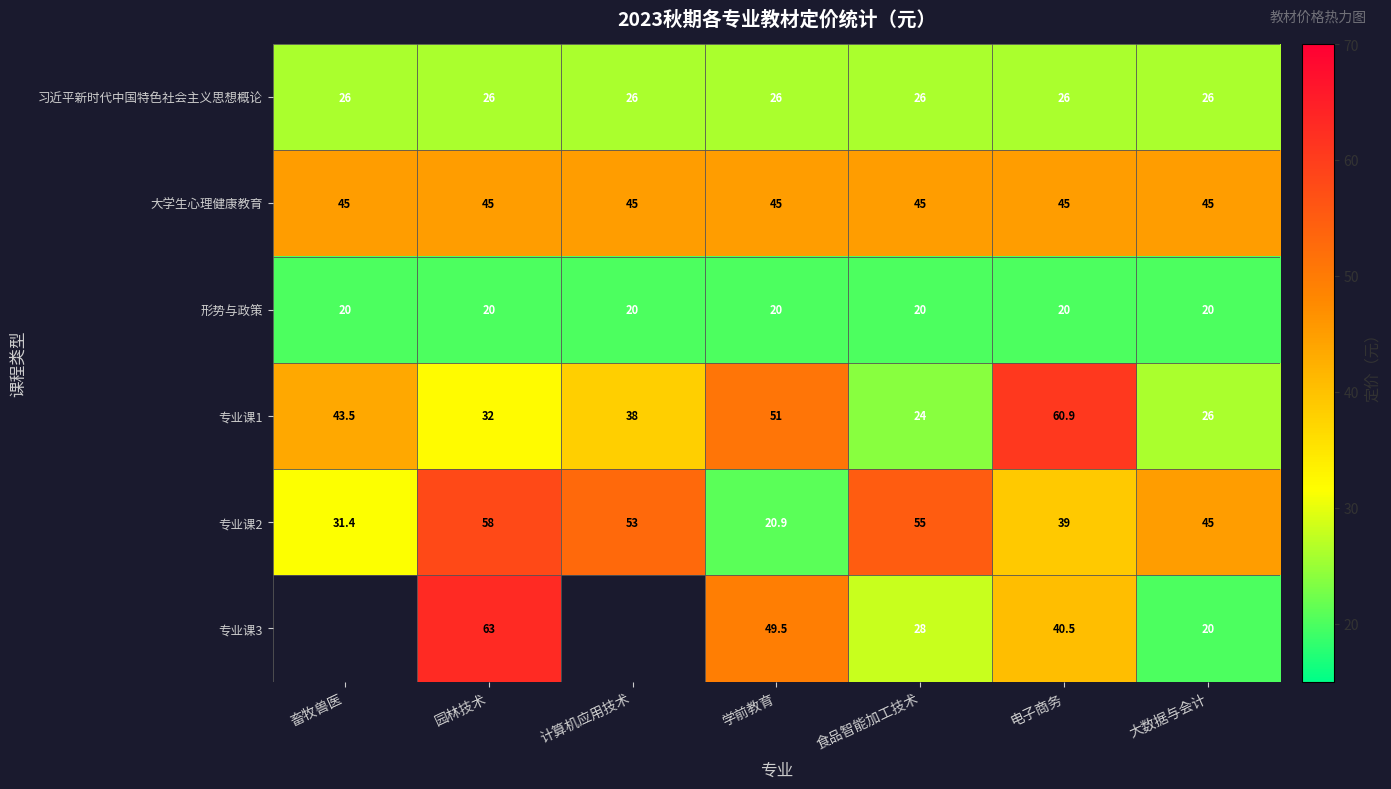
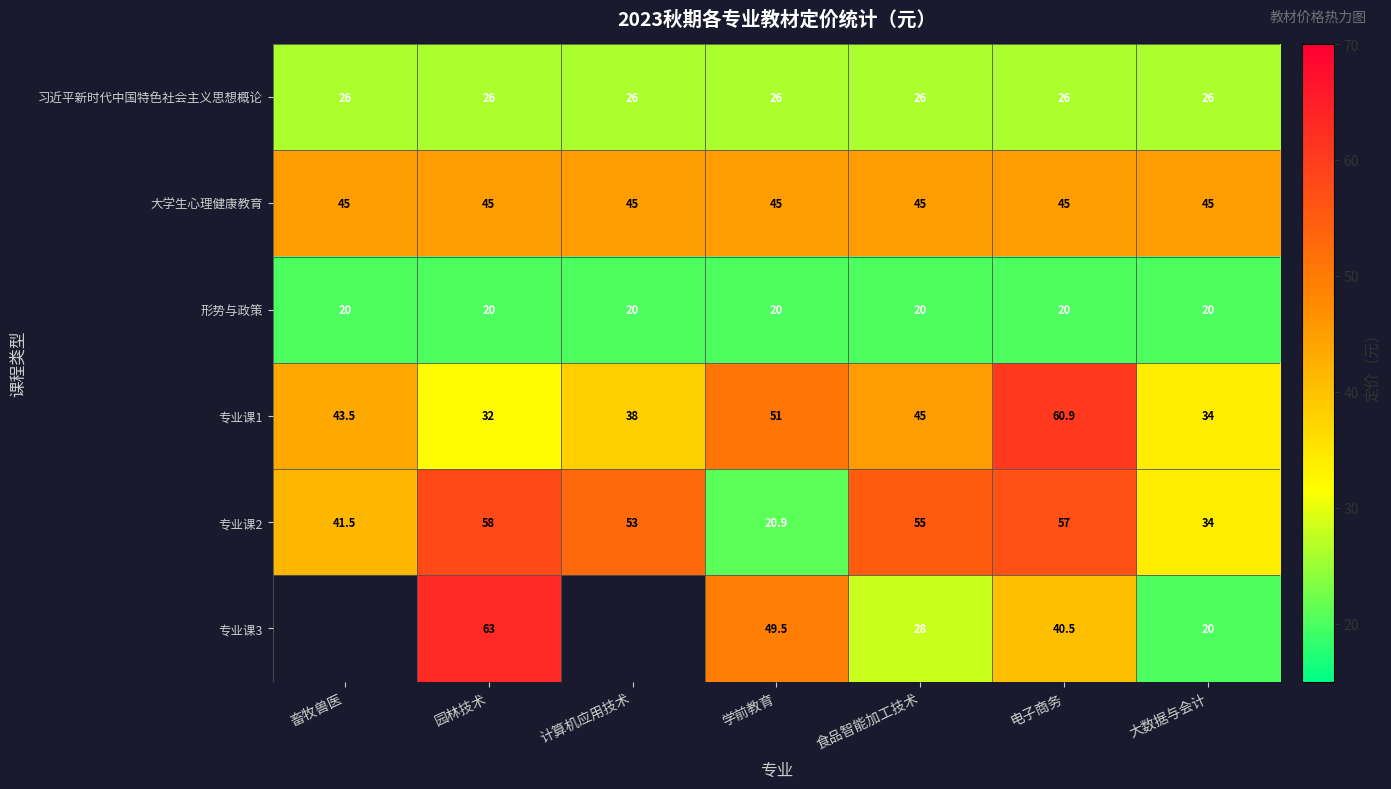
  {
    "习近平新时代中国特色社会主义思想概论": {
      "畜牧兽医": 26,
      "园林技术": 26,
      "计算机应用技术": 26,
      "学前教育": 26,
      "食品智能加工技术": 26,
      "电子商务": 26,
      "大数据与会计": 26
    },
    "大学生心理健康教育": {
      "畜牧兽医": 45,
      "园林技术": 45,
      "计算机应用技术": 45,
      "学前教育": 45,
      "食品智能加工技术": 45,
      "电子商务": 45,
      "大数据与会计": 45
    },
    "形势与政策": {
      "畜牧兽医": 20,
      "园林技术": 20,
      "计算机应用技术": 20,
      "学前教育": 20,
      "食品智能加工技术": 20,
      "电子商务": 20,
      "大数据与会计": 20
    },
    "专业课1": {
      "畜牧兽医": 43.5,
      "园林技术": 32,
      "计算机应用技术": 38,
      "学前教育": 51,
-     "食品智能加工技术": 24,
+     "食品智能加工技术": 45,
      "电子商务": 60.9,
-     "大数据与会计": 26
+     "大数据与会计": 34
    },
    "专业课2": {
-     "畜牧兽医": 31.4,
+     "畜牧兽医": 41.5,
      "园林技术": 58,
      "计算机应用技术": 53,
      "学前教育": 20.9,
      "食品智能加工技术": 55,
-     "电子商务": 39,
-     "大数据与会计": 45
+     "电子商务": 57,
+     "大数据与会计": 34
    },
    "专业课3": {
      "园林技术": 63,
      "学前教育": 49.5,
      "食品智能加工技术": 28,
      "电子商务": 40.5,
      "大数据与会计": 20
    }
  }
